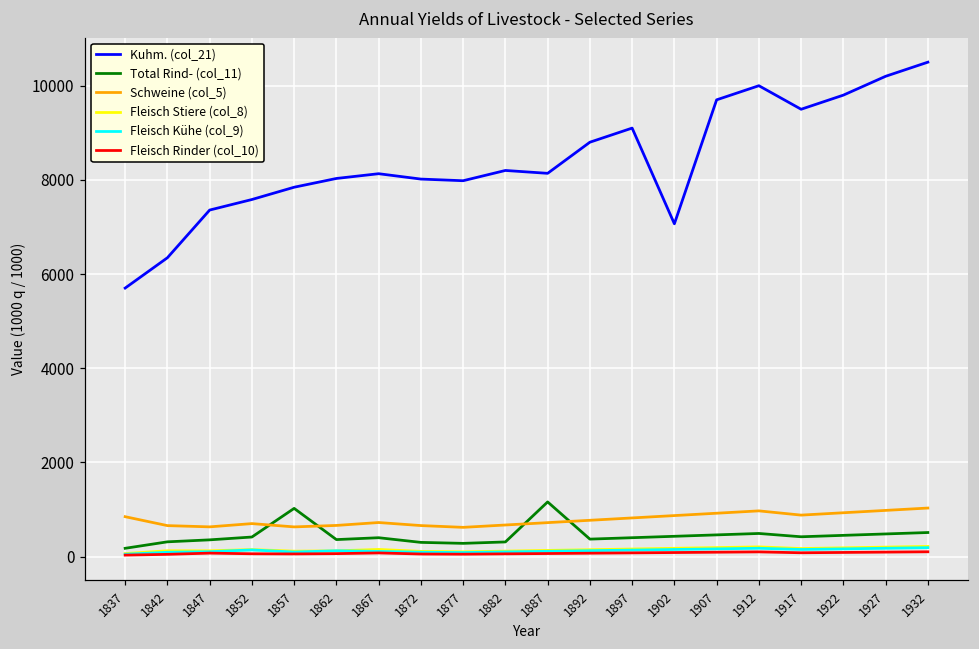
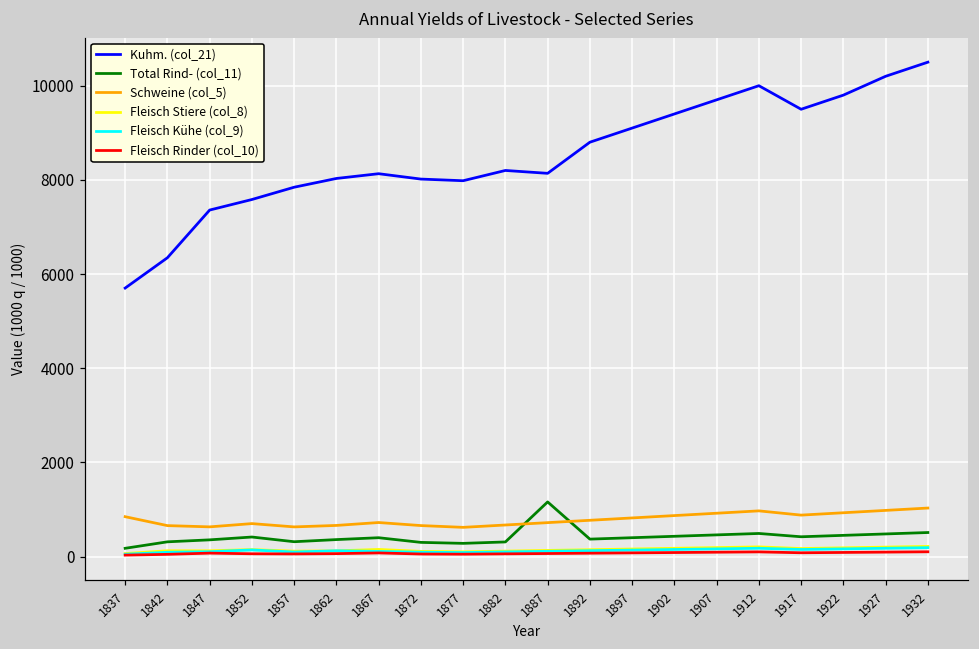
  {
    "Kuhm. (col_21)": {
      "1837": 5700,
      "1842": 6300,
      "1847": 7400,
      "1852": 7600,
      "1857": 7800,
      "1862": 8000,
      "1867": 8100,
      "1872": 8000,
      "1877": 8000,
      "1882": 8200,
      "1887": 8100,
      "1892": 8800,
      "1897": 9100,
-     "1902": 7100,
+     "1902": 9400,
      "1907": 9700,
      "1912": 10000,
      "1917": 9500,
      "1922": 9800,
      "1927": 10200,
      "1932": 10500
    },
    "Total Rind- (col_11)": {
      "1837": 200,
      "1842": 300,
      "1847": 400,
      "1852": 400,
-     "1857": 1000,
+     "1857": 300,
      "1862": 400,
      "1867": 400,
      "1872": 300,
      "1877": 300,
      "1882": 300,
      "1887": 1200,
      "1892": 400,
      "1897": 400,
      "1902": 400,
      "1907": 500,
      "1912": 500,
      "1917": 400,
      "1922": 500,
      "1927": 500,
      "1932": 500
    },
    "Schweine (col_5)": {
      "1837": 800,
      "1842": 700,
      "1847": 600,
      "1852": 700,
      "1857": 600,
      "1862": 700,
      "1867": 700,
      "1872": 700,
      "1877": 600,
      "1882": 700,
      "1887": 700,
      "1892": 800,
      "1897": 800,
      "1902": 900,
      "1907": 900,
      "1912": 1000,
      "1917": 900,
      "1922": 900,
      "1927": 1000,
      "1932": 1000
    },
    "Fleisch Rinder (col_10)": {
      "1852": 100,
      "1902": 100,
      "1907": 100,
      "1912": 100,
      "1917": 100,
      "1922": 100,
      "1927": 100,
      "1932": 100
    }
  }
